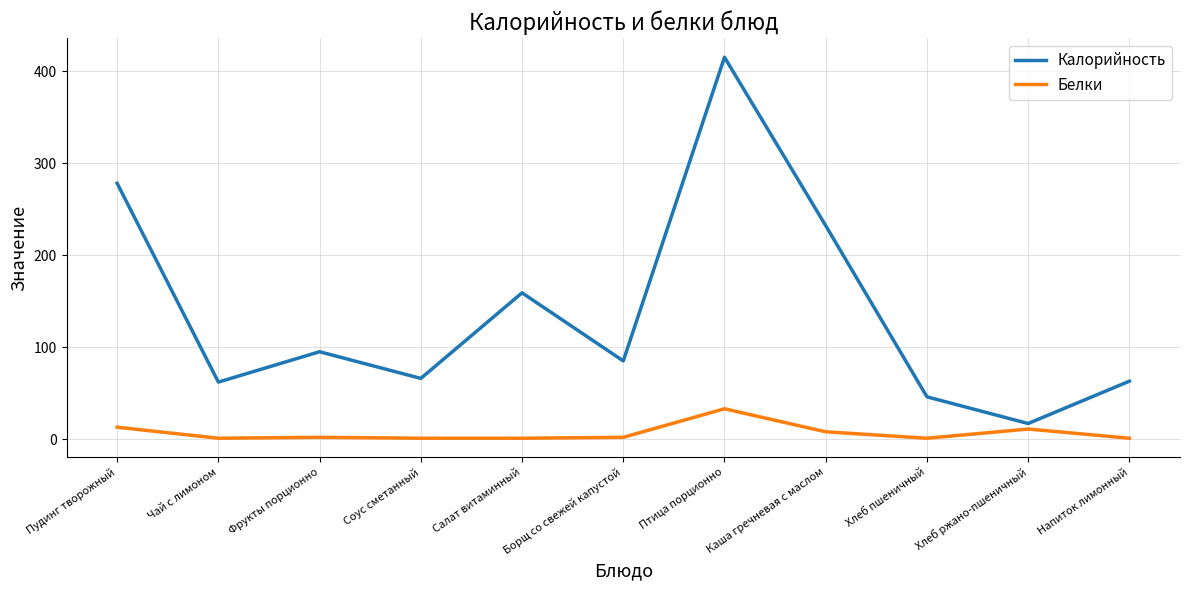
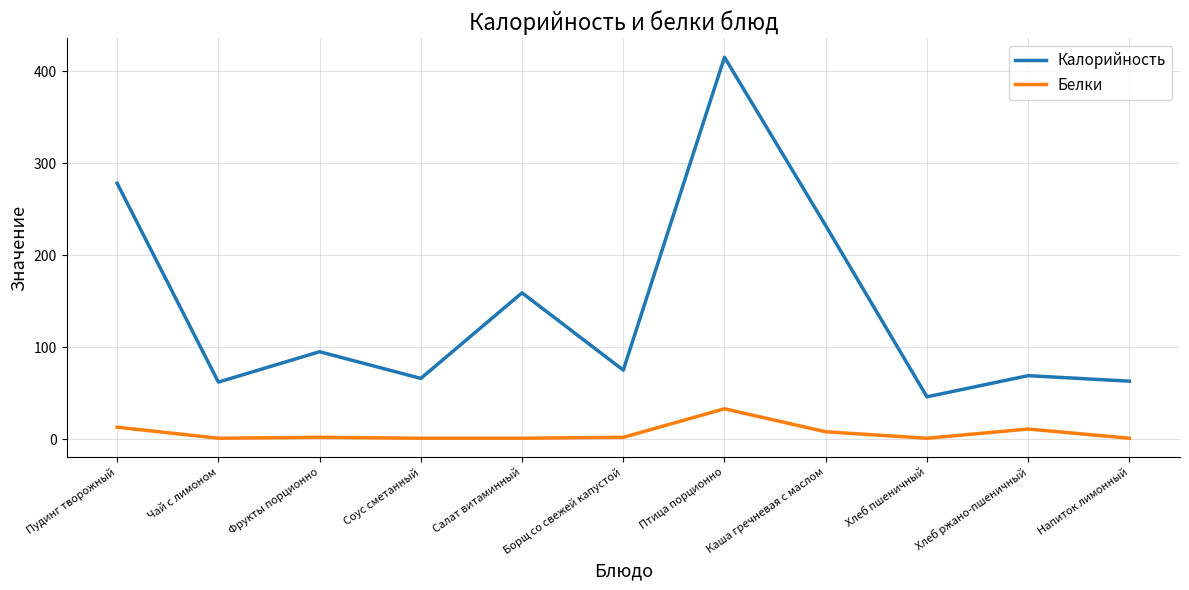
  {
    "Калорийность": {
      "Пудинг творожный": 280,
      "Чай с лимоном": 60,
      "Фрукты порционно": 100,
      "Соус сметанный": 70,
      "Салат витаминный": 160,
-     "Борщ со свежей капустой": 90,
+     "Борщ со свежей капустой": 80,
      "Птица порционно": 420,
      "Каша гречневая с маслом": 230,
      "Хлеб пшеничный": 50,
-     "Хлеб ржано-пшеничный": 20,
+     "Хлеб ржано-пшеничный": 70,
      "Напиток лимонный": 60
    },
    "Белки": {
      "Пудинг творожный": 10,
      "Чай с лимоном": 0,
      "Фрукты порционно": 0,
      "Соус сметанный": 0,
      "Салат витаминный": 0,
      "Борщ со свежей капустой": 0,
      "Птица порционно": 30,
      "Каша гречневая с маслом": 10,
      "Хлеб пшеничный": 0,
      "Хлеб ржано-пшеничный": 10,
      "Напиток лимонный": 0
    }
  }
